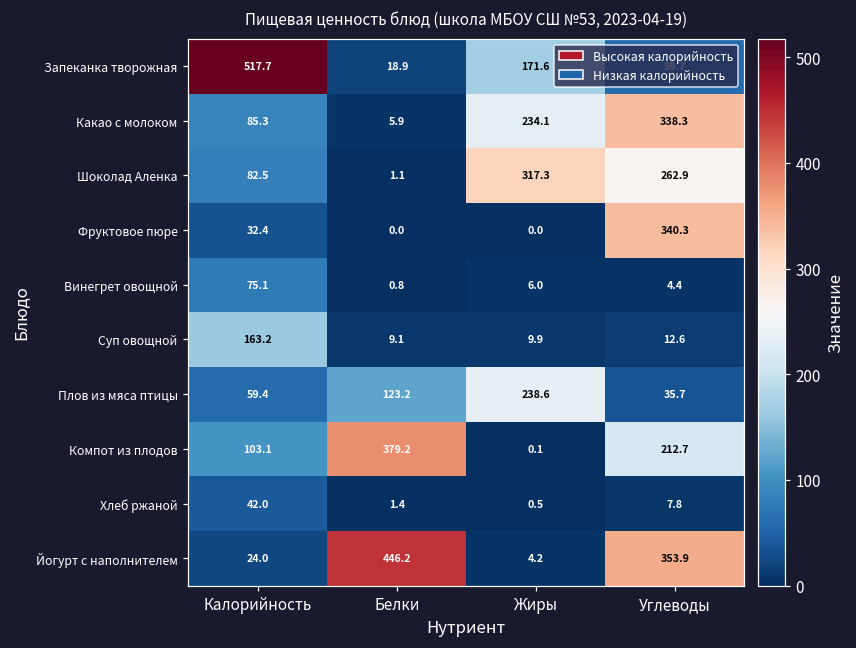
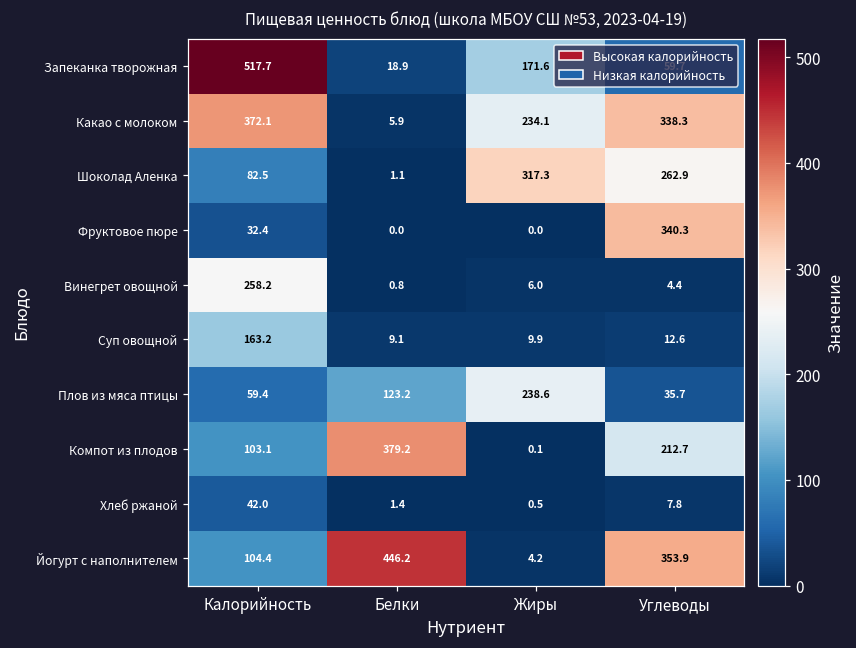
  {
    "Запеканка творожная": {
      "Калорийность": 517.7,
      "Белки": 18.9,
      "Жиры": 171.6
    },
    "Какао с молоком": {
-     "Калорийность": 85.3,
+     "Калорийность": 372.1,
      "Белки": 5.9,
      "Жиры": 234.1,
      "Углеводы": 338.3
    },
    "Шоколад Аленка": {
      "Калорийность": 82.5,
      "Белки": 1.1,
      "Жиры": 317.3,
      "Углеводы": 262.9
    },
    "Фруктовое пюре": {
      "Калорийность": 32.4,
      "Белки": 0.0,
      "Жиры": 0.0,
      "Углеводы": 340.3
    },
    "Винегрет овощной": {
-     "Калорийность": 75.1,
+     "Калорийность": 258.2,
      "Белки": 0.8,
      "Жиры": 6.0,
      "Углеводы": 4.4
    },
    "Суп овощной": {
      "Калорийность": 163.2,
      "Белки": 9.1,
      "Жиры": 9.9,
      "Углеводы": 12.6
    },
    "Плов из мяса птицы": {
      "Калорийность": 59.4,
      "Белки": 123.2,
      "Жиры": 238.6,
      "Углеводы": 35.7
    },
    "Компот из плодов": {
      "Калорийность": 103.1,
      "Белки": 379.2,
      "Жиры": 0.1,
      "Углеводы": 212.7
    },
    "Хлеб ржаной": {
      "Калорийность": 42.0,
      "Белки": 1.4,
      "Жиры": 0.5,
      "Углеводы": 7.8
    },
    "Йогурт с наполнителем": {
-     "Калорийность": 24.0,
+     "Калорийность": 104.4,
      "Белки": 446.2,
      "Жиры": 4.2,
      "Углеводы": 353.9
    }
  }
